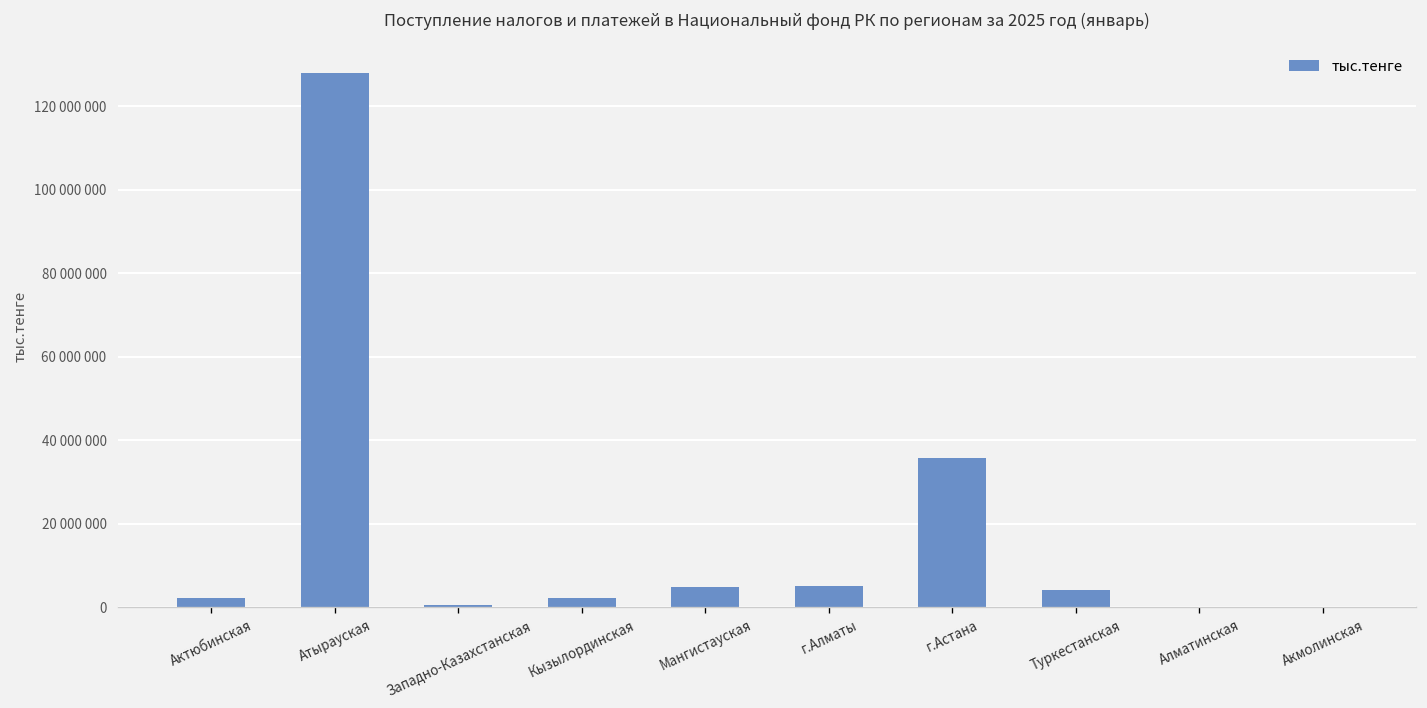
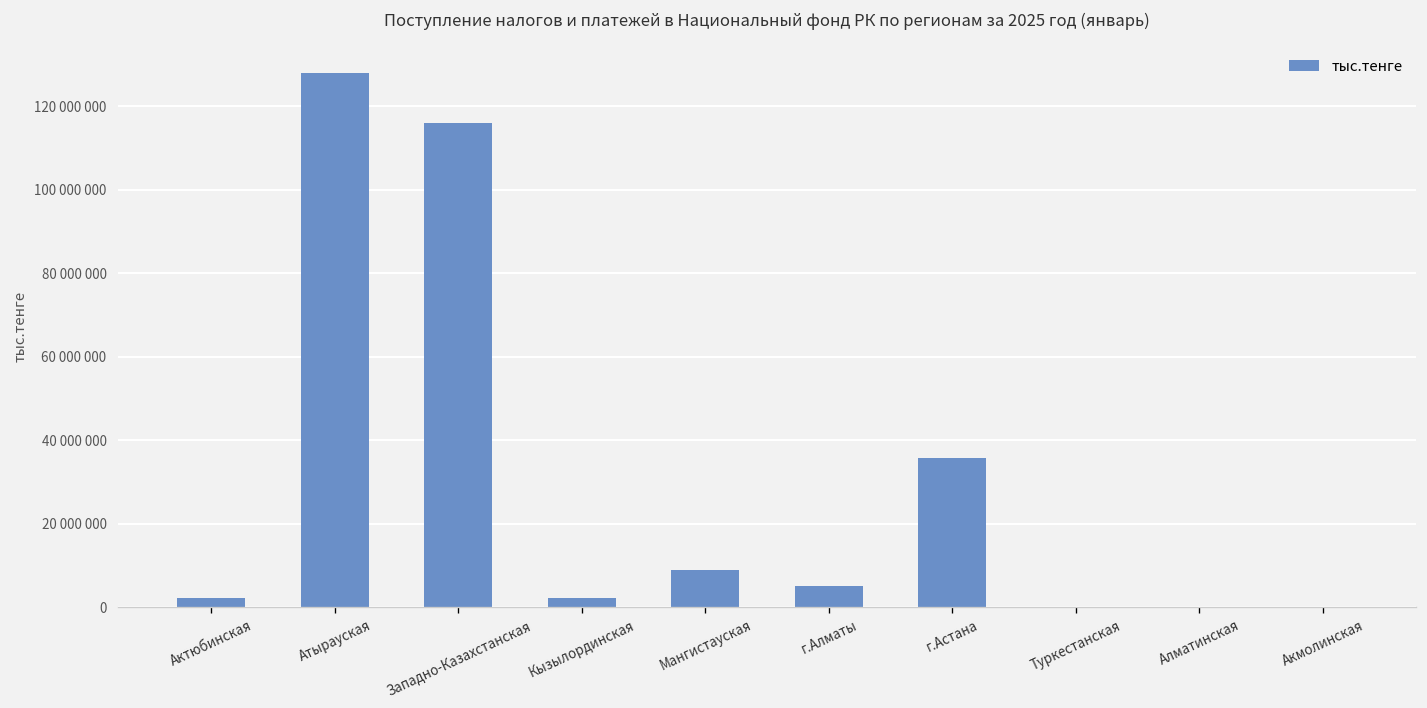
  {
    "Актюбинская": 2000000,
    "Атырауская": 128000000,
-   "Западно-Казахстанская": 0,
+   "Западно-Казахстанская": 116000000,
    "Кызылординская": 2000000,
-   "Мангистауская": 5000000,
+   "Мангистауская": 9000000,
    "г.Алматы": 5000000,
    "г.Астана": 36000000,
-   "Туркестанская": 4000000
+   "Туркестанская": 0
  }
